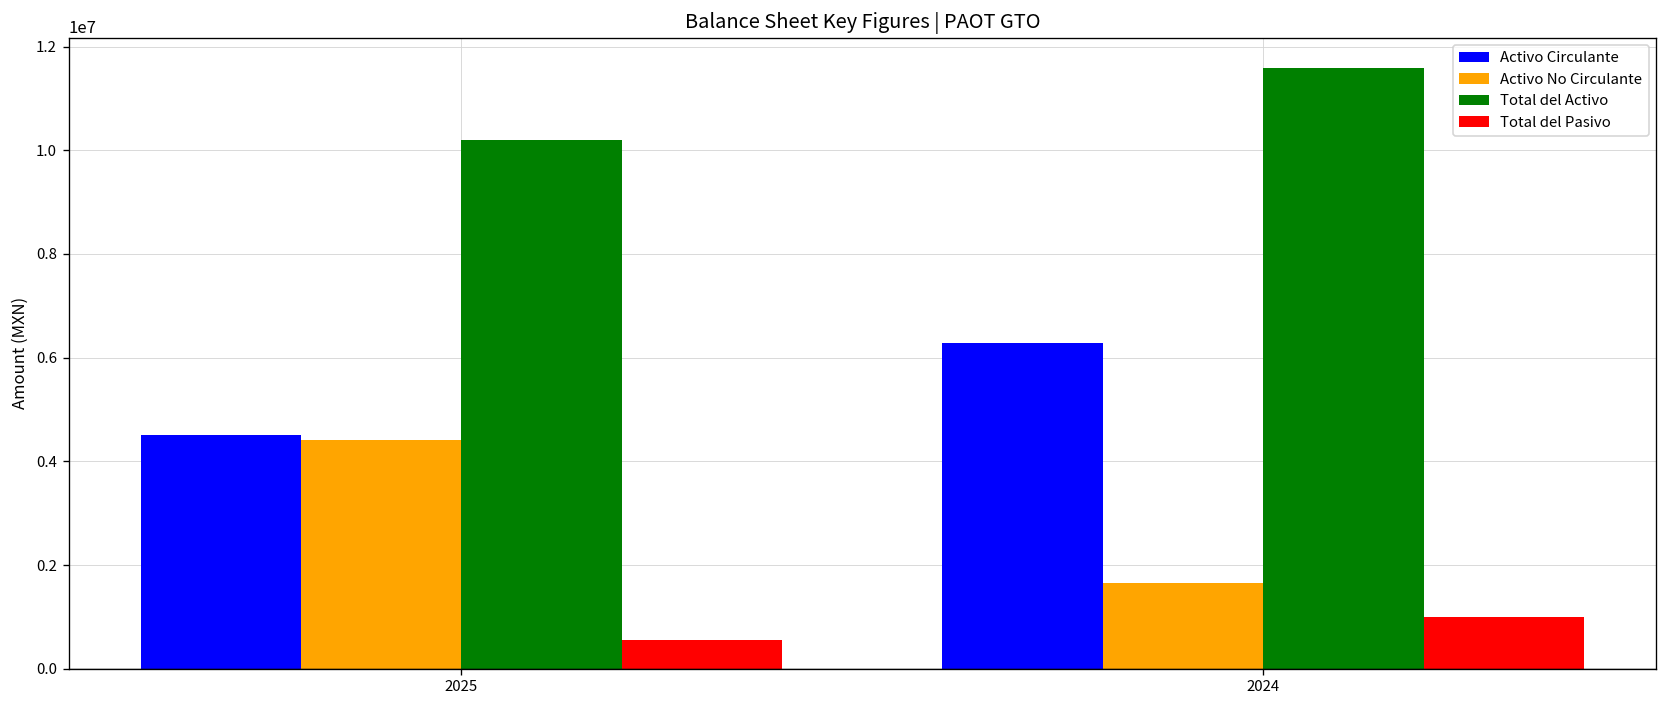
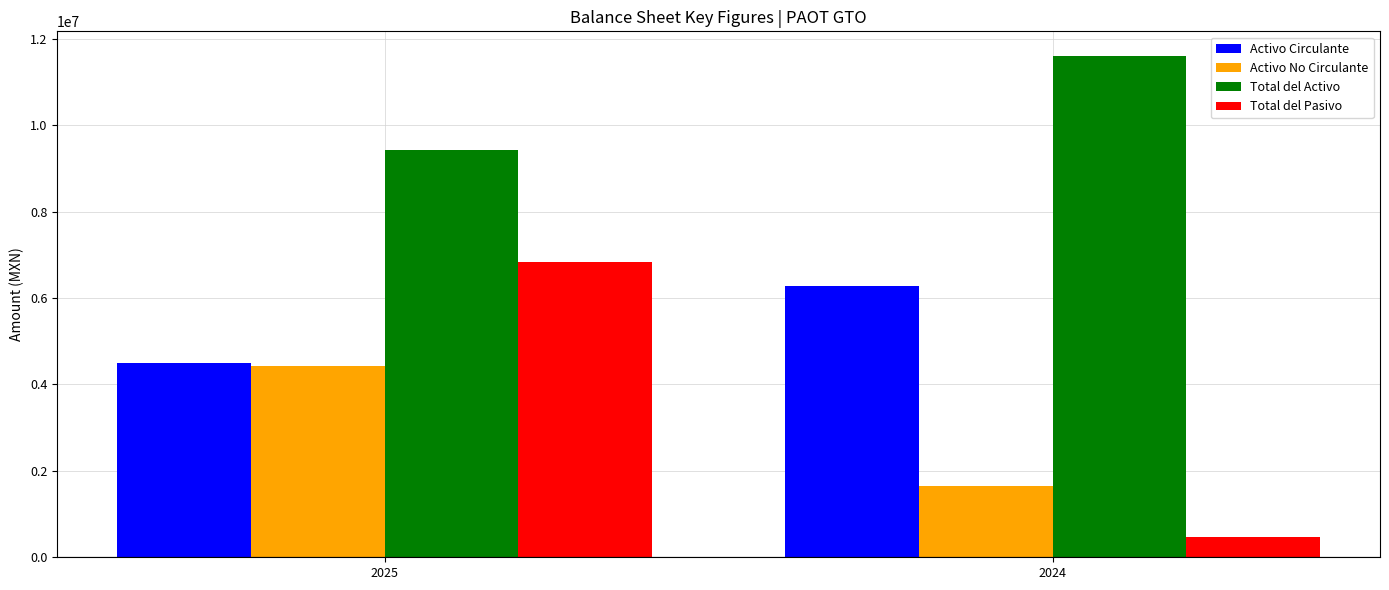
  {
    "Activo Circulante": {
      "2025": 4500000,
      "2024": 6300000
    },
    "Activo No Circulante": {
      "2025": 4400000,
      "2024": 1700000
    },
    "Total del Activo": {
-     "2025": 10200000,
+     "2025": 9400000,
      "2024": 11600000
    },
    "Total del Pasivo": {
-     "2025": 600000,
-     "2024": 1000000
+     "2025": 6800000,
+     "2024": 500000
    }
  }
